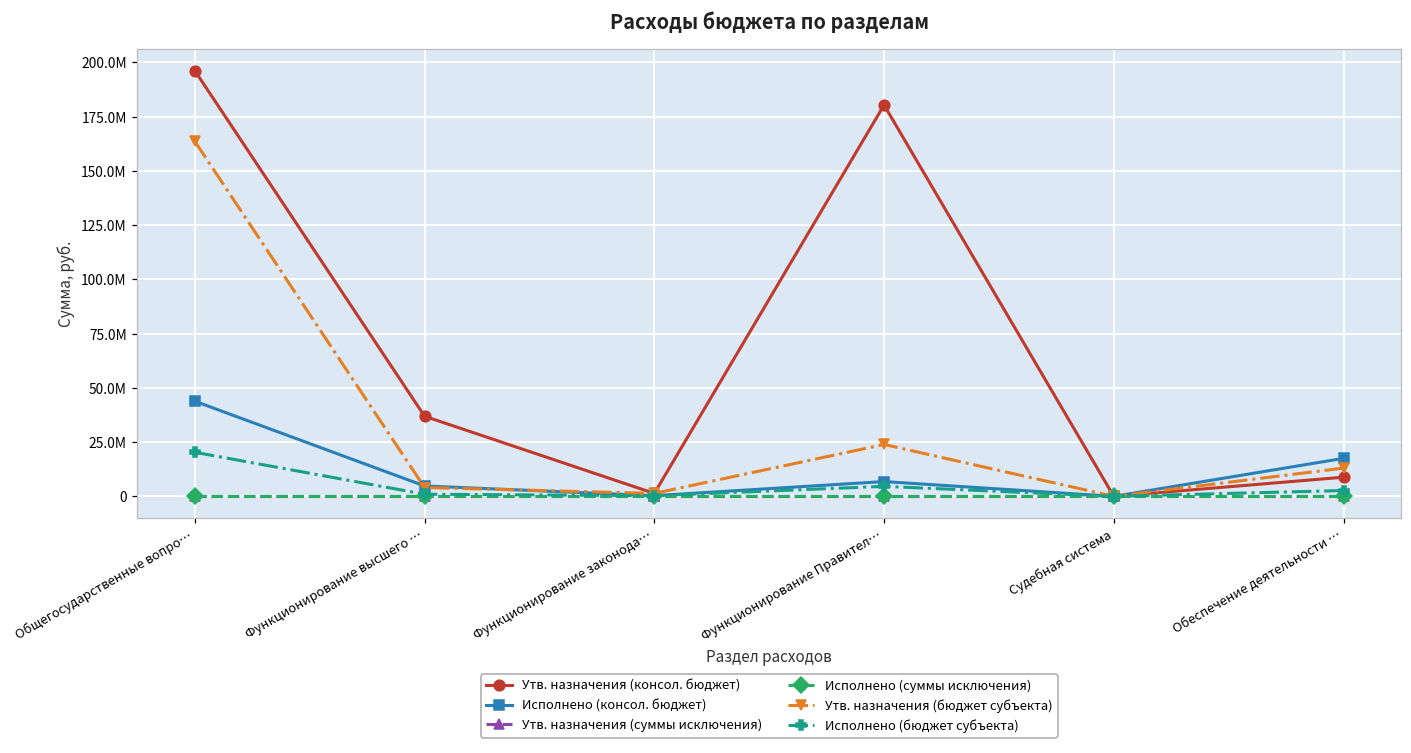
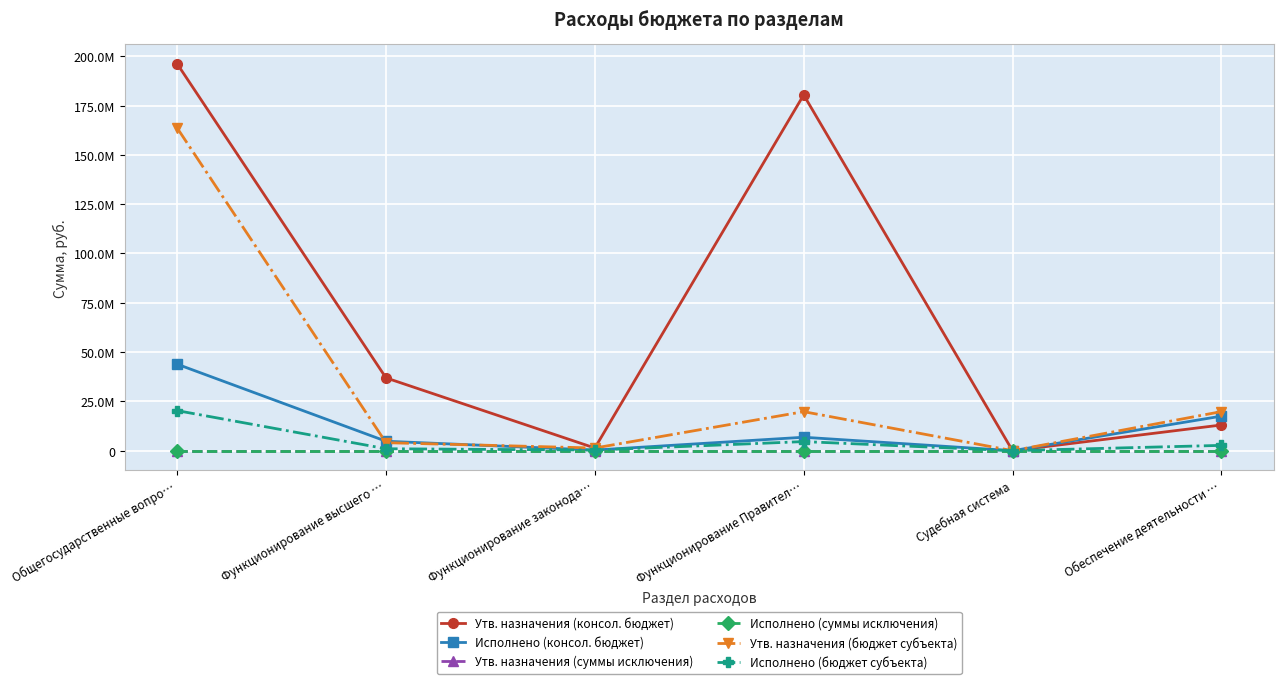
  {
    "Утв. назначения (консол. бюджет)": {
      "Общегосударственные вопро…": 196000000,
      "Функционирование высшего …": 37000000,
      "Функционирование Правител…": 180000000,
-     "Обеспечение деятельности …": 9000000
+     "Обеспечение деятельности …": 13000000
    },
    "Исполнено (консол. бюджет)": {
      "Общегосударственные вопро…": 44000000,
      "Функционирование Правител…": 7000000,
      "Обеспечение деятельности …": 18000000
    },
    "Утв. назначения (бюджет субъекта)": {
      "Общегосударственные вопро…": 164000000,
-     "Функционирование Правител…": 24000000,
-     "Обеспечение деятельности …": 13000000
+     "Функционирование Правител…": 20000000,
+     "Обеспечение деятельности …": 20000000
    }
  }
